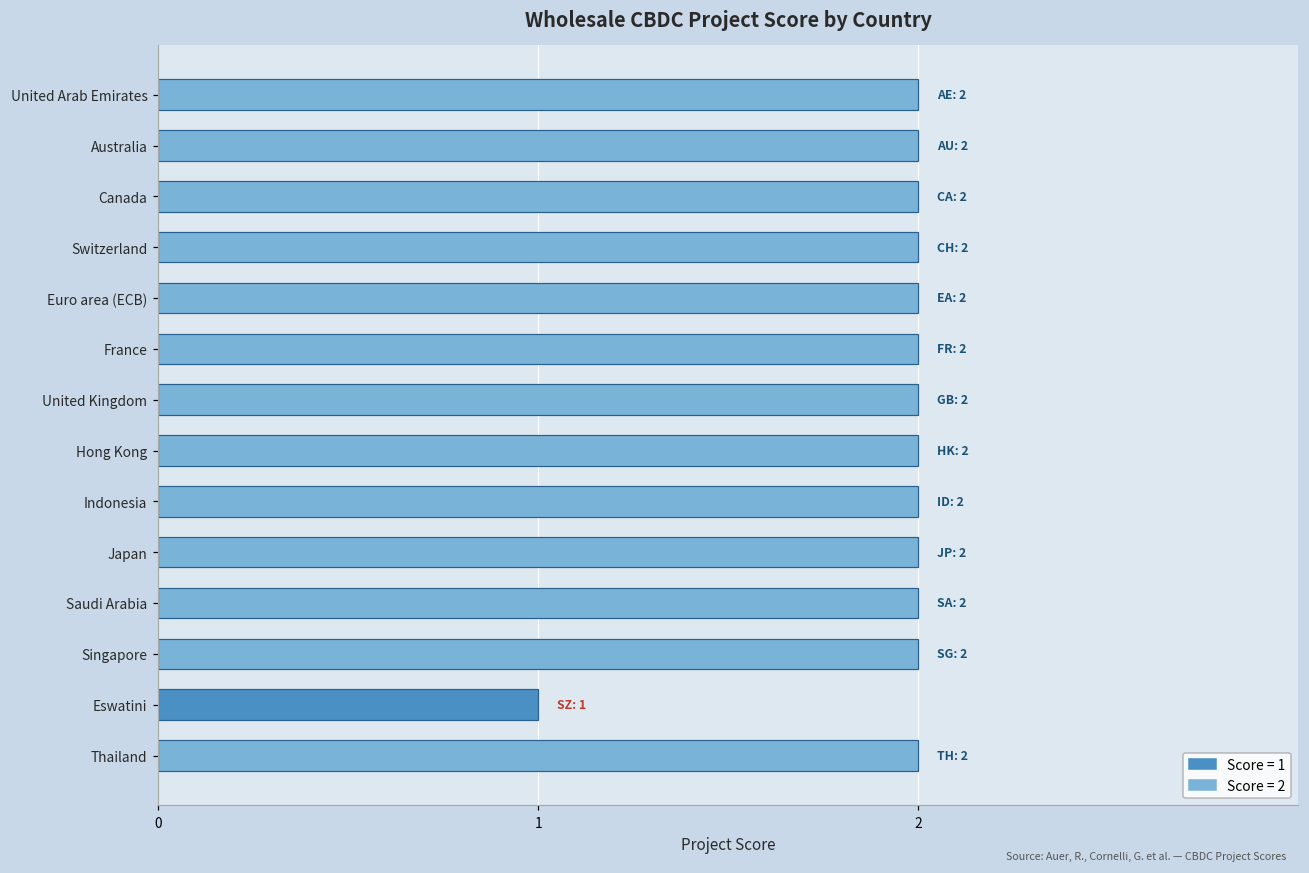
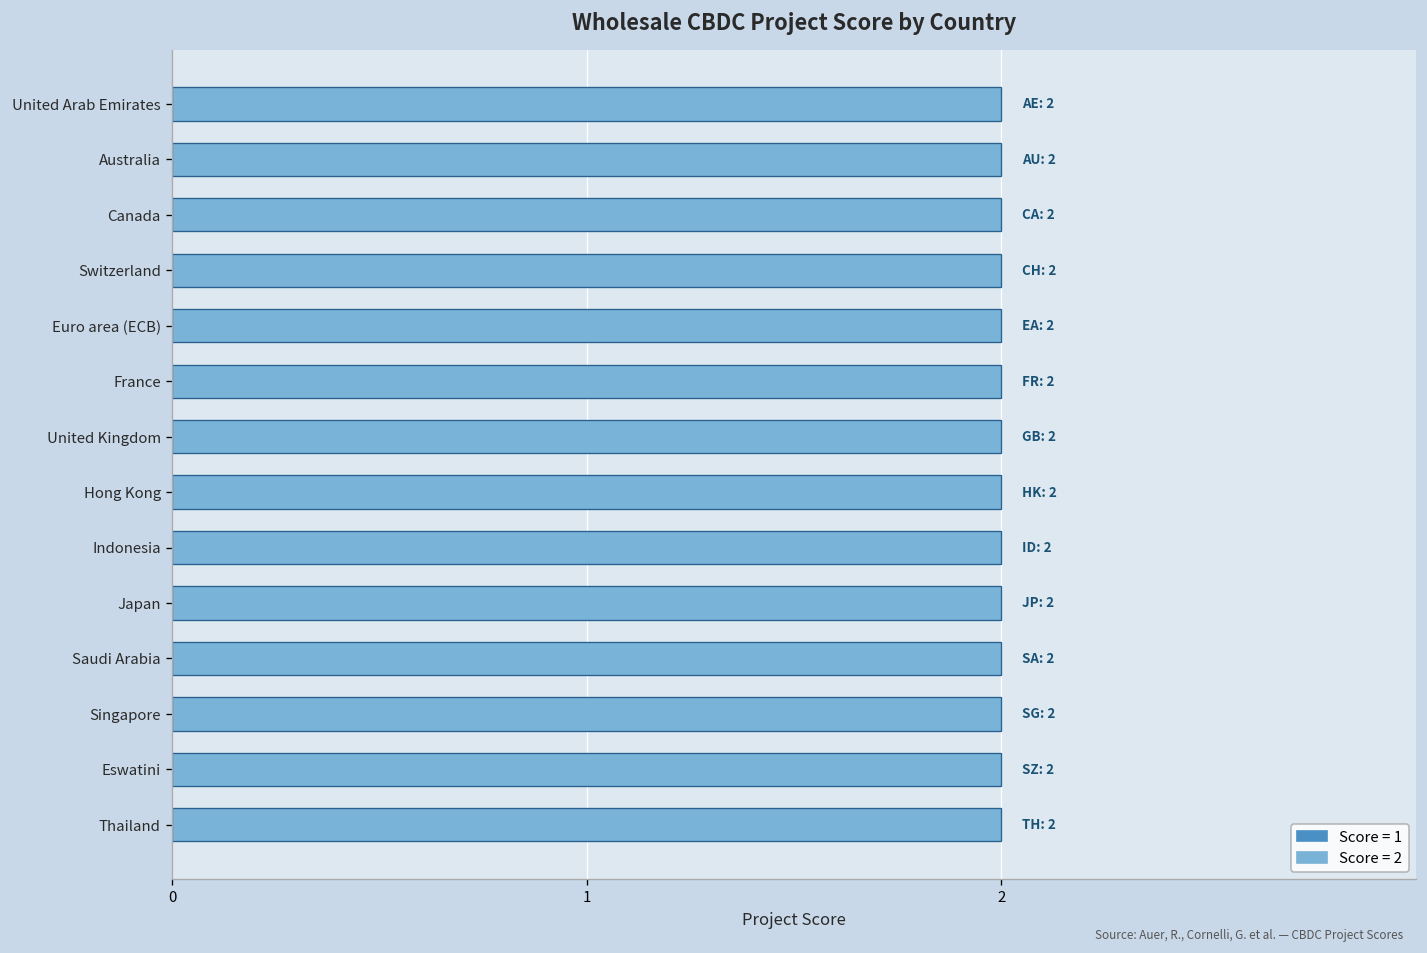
  {
    "United Arab Emirates": 2,
    "Australia": 2,
    "Canada": 2,
    "Switzerland": 2,
    "Euro area (ECB)": 2,
    "France": 2,
    "United Kingdom": 2,
    "Hong Kong": 2,
    "Indonesia": 2,
    "Japan": 2,
    "Saudi Arabia": 2,
    "Singapore": 2,
-   "Eswatini": 1,
+   "Eswatini": 2,
    "Thailand": 2
  }
